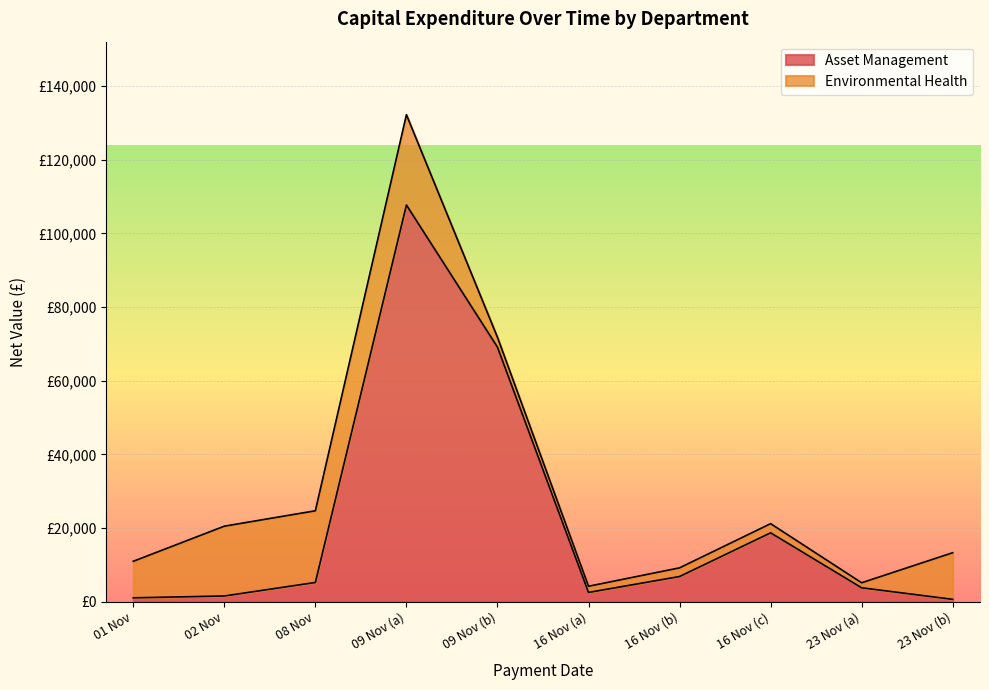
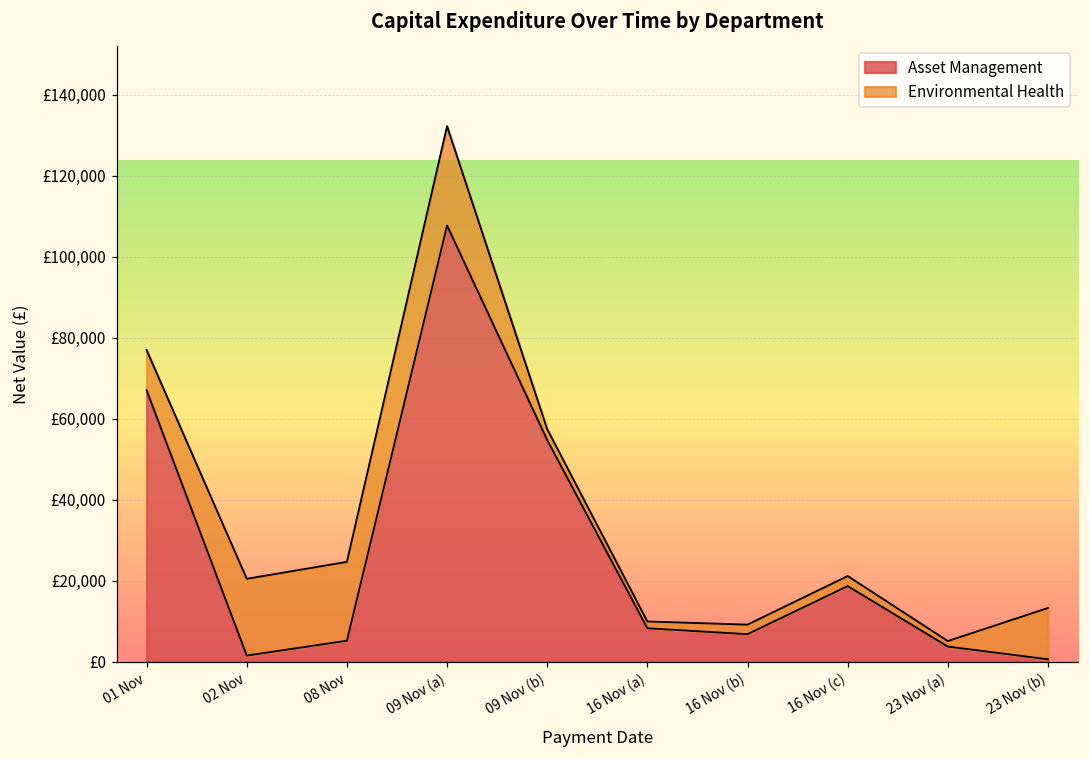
  {
    "Asset Management": {
-     "01 Nov": "£1,000",
+     "01 Nov": "£67,000",
      "02 Nov": "£2,000",
      "08 Nov": "£5,000",
      "09 Nov (a)": "£108,000",
-     "09 Nov (b)": "£69,000",
-     "16 Nov (a)": "£2,000",
+     "09 Nov (b)": "£55,000",
+     "16 Nov (a)": "£8,000",
      "16 Nov (b)": "£7,000",
      "16 Nov (c)": "£19,000",
      "23 Nov (a)": "£4,000",
      "23 Nov (b)": "£1,000"
    },
    "Environmental Health": {
      "01 Nov": "£10,000",
      "02 Nov": "£19,000",
      "08 Nov": "£19,000",
      "09 Nov (a)": "£25,000",
      "09 Nov (b)": "£3,000",
      "16 Nov (a)": "£2,000",
      "16 Nov (b)": "£2,000",
      "16 Nov (c)": "£2,000",
      "23 Nov (a)": "£1,000",
      "23 Nov (b)": "£13,000"
    }
  }
